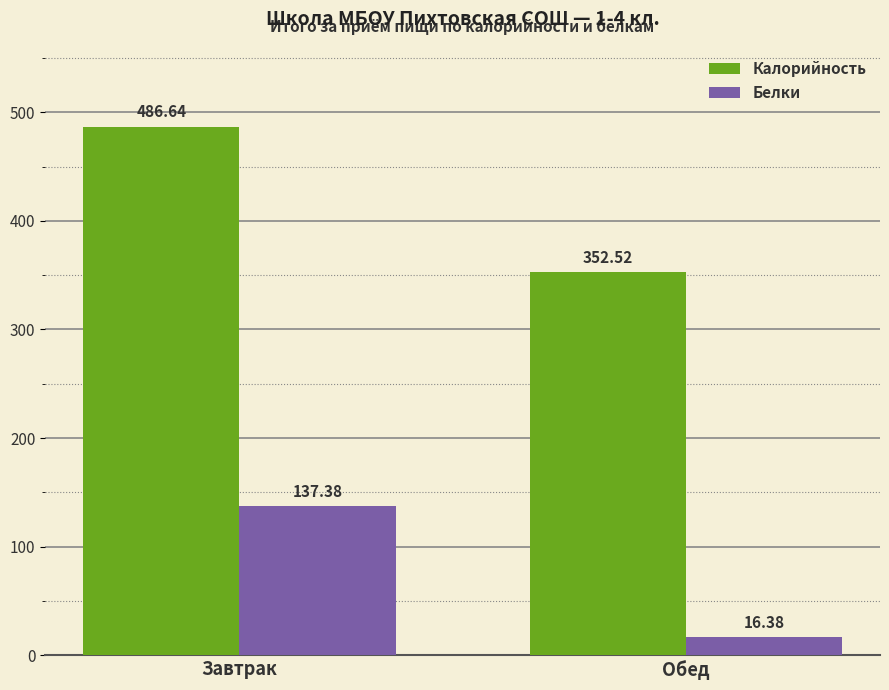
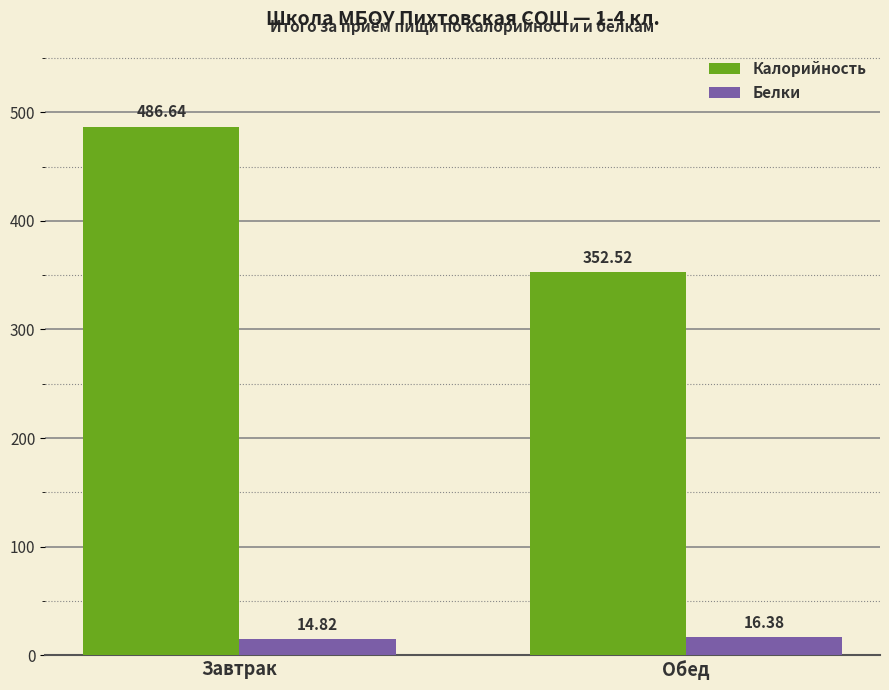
  {
    "Калорийность": {
      "Завтрак": 486.64,
      "Обед": 352.52
    },
    "Белки": {
-     "Завтрак": 137.38,
+     "Завтрак": 14.82,
      "Обед": 16.38
    }
  }
